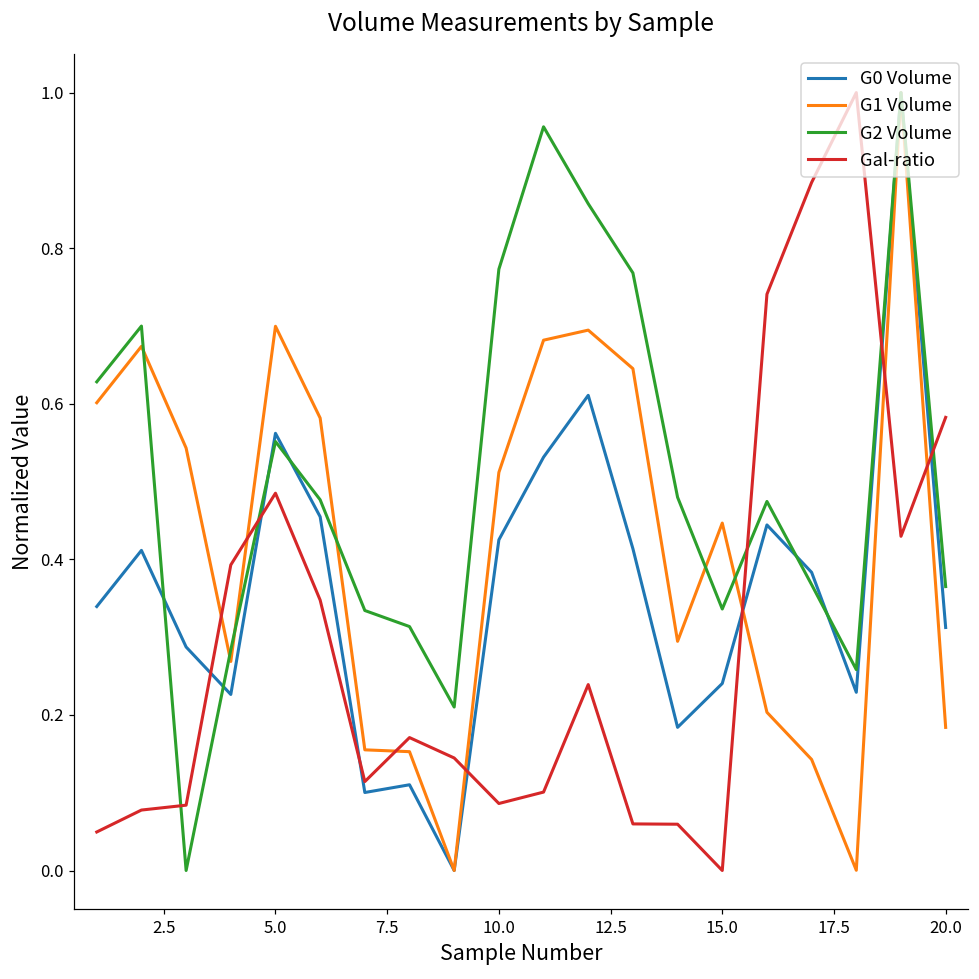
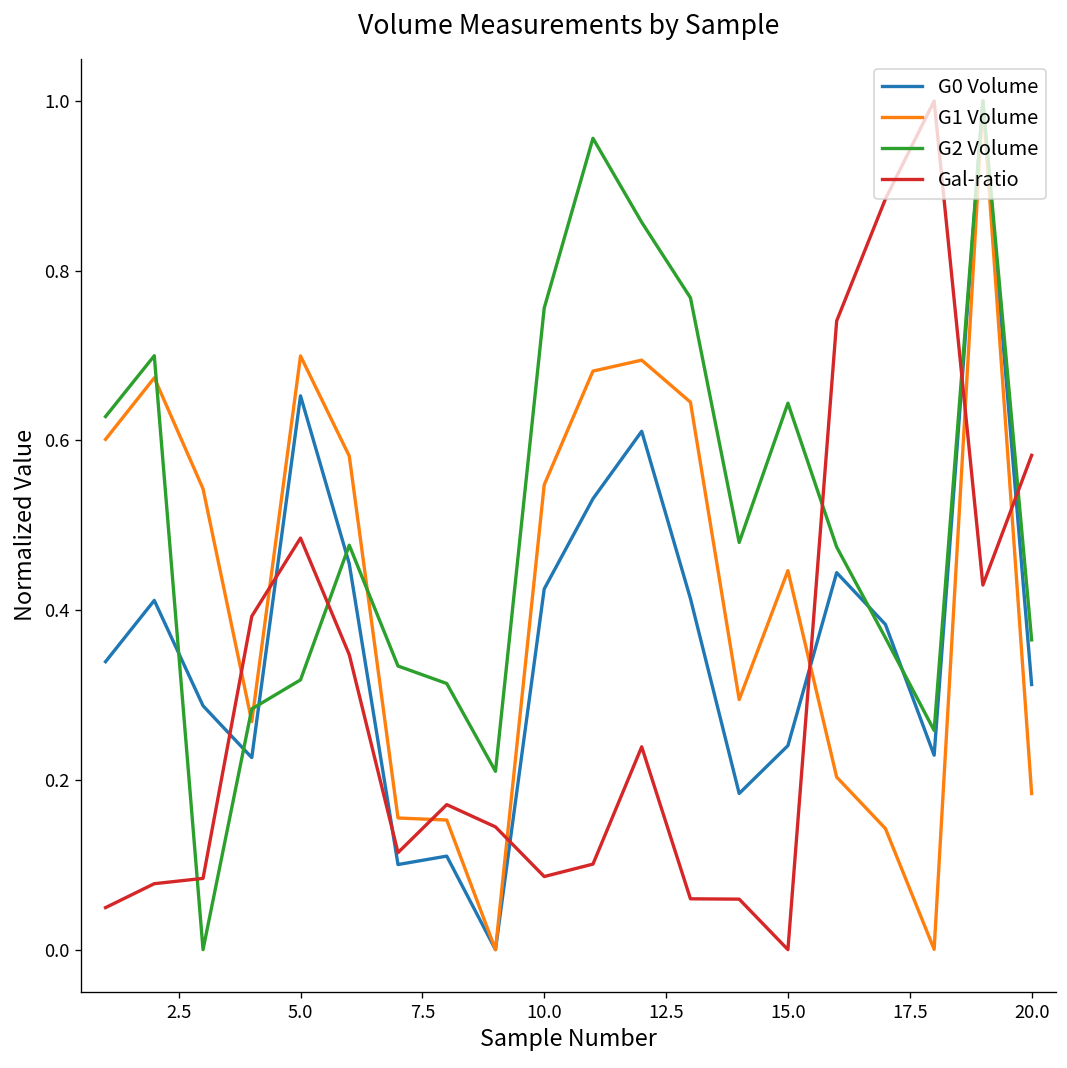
  {
    "G0 Volume": {
-     "5.0": 0.56,
+     "5.0": 0.65,
      "10.0": 0.43,
      "15.0": 0.24,
      "20.0": 0.31
    },
    "G1 Volume": {
      "5.0": 0.70,
-     "10.0": 0.51,
+     "10.0": 0.55,
      "15.0": 0.45,
      "20.0": 0.18
    },
    "G2 Volume": {
-     "5.0": 0.55,
-     "10.0": 0.77,
-     "15.0": 0.34,
+     "5.0": 0.32,
+     "10.0": 0.76,
+     "15.0": 0.64,
      "20.0": 0.36
    },
    "Gal-ratio": {
      "5.0": 0.49,
      "10.0": 0.09,
      "15.0": 0.00,
      "20.0": 0.58
    }
  }
